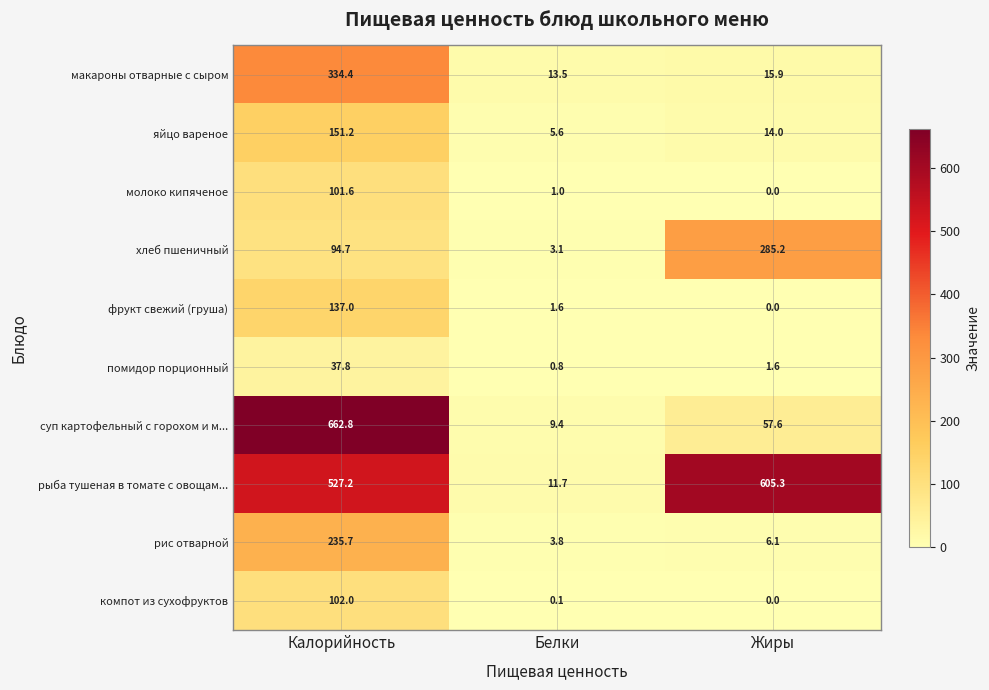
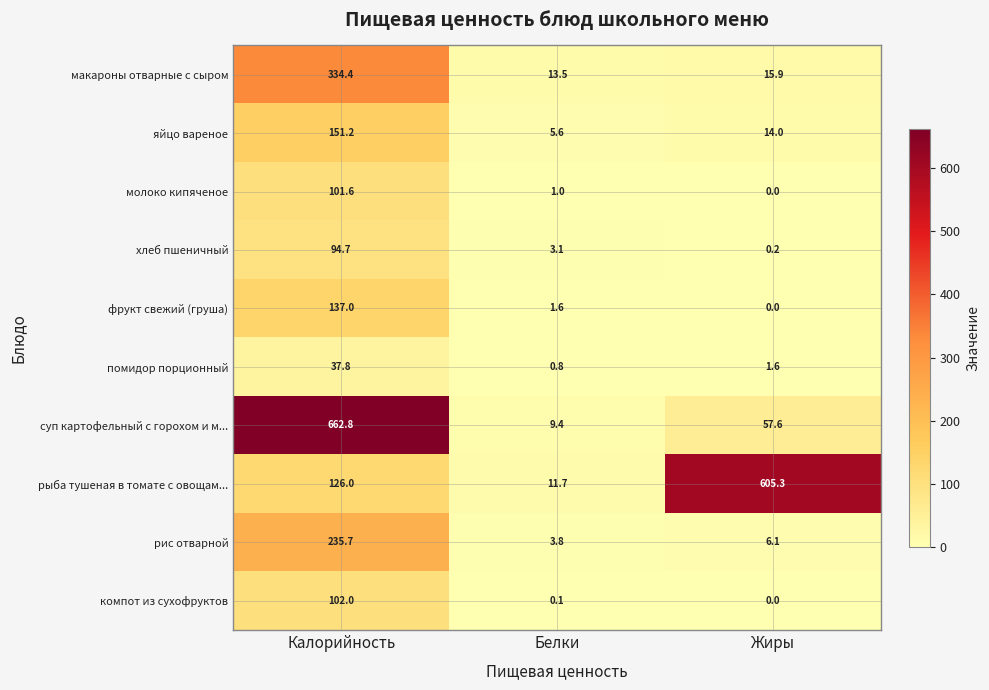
  {
    "макароны отварные с сыром": {
      "Калорийность": 334.4,
      "Белки": 13.5,
      "Жиры": 15.9
    },
    "яйцо вареное": {
      "Калорийность": 151.2,
      "Белки": 5.6,
      "Жиры": 14.0
    },
    "молоко кипяченое": {
      "Калорийность": 101.6,
      "Белки": 1.0,
      "Жиры": 0.0
    },
    "хлеб пшеничный": {
      "Калорийность": 94.7,
      "Белки": 3.1,
-     "Жиры": 285.2
+     "Жиры": 0.2
    },
    "фрукт свежий (груша)": {
      "Калорийность": 137.0,
      "Белки": 1.6,
      "Жиры": 0.0
    },
    "помидор порционный": {
      "Калорийность": 37.8,
      "Белки": 0.8,
      "Жиры": 1.6
    },
    "суп картофельный с горохом и м...": {
      "Калорийность": 662.8,
      "Белки": 9.4,
      "Жиры": 57.6
    },
    "рыба тушеная в томате с овощам...": {
-     "Калорийность": 527.2,
+     "Калорийность": 126.0,
      "Белки": 11.7,
      "Жиры": 605.3
    },
    "рис отварной": {
      "Калорийность": 235.7,
      "Белки": 3.8,
      "Жиры": 6.1
    },
    "компот из сухофруктов": {
      "Калорийность": 102.0,
      "Белки": 0.1,
      "Жиры": 0.0
    }
  }
